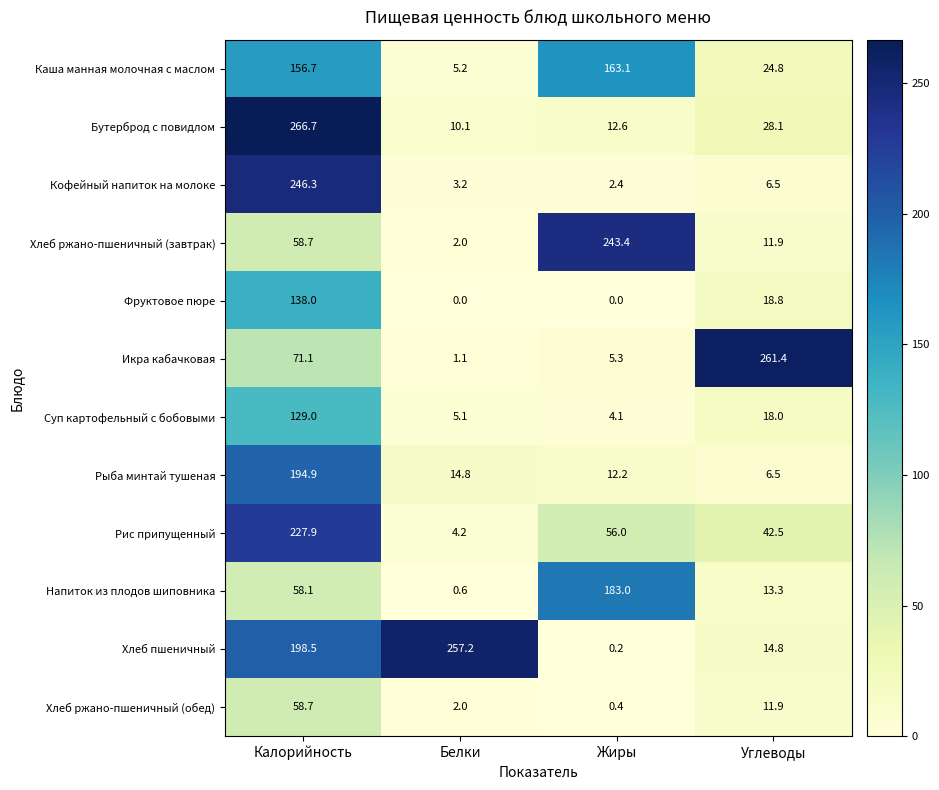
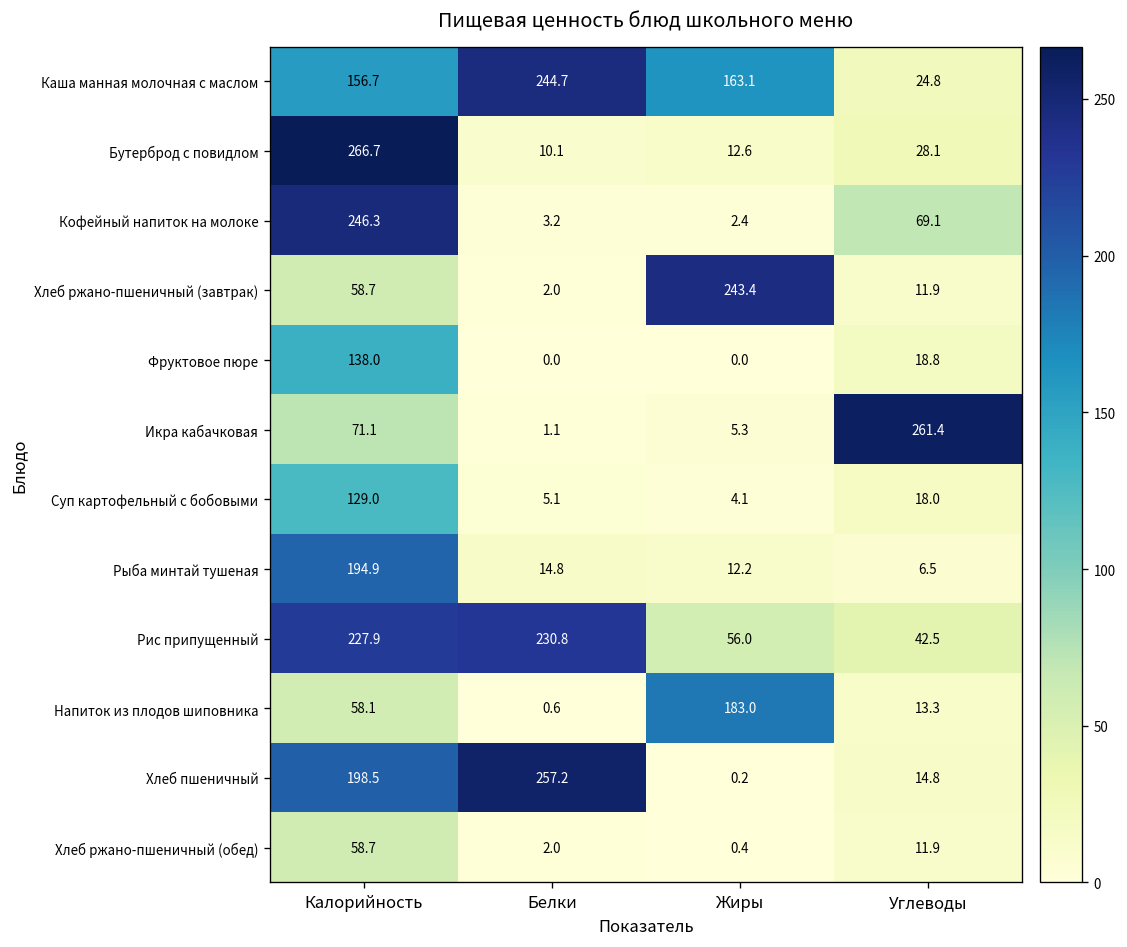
  {
    "Каша манная молочная с маслом": {
      "Калорийность": 156.7,
-     "Белки": 5.2,
+     "Белки": 244.7,
      "Жиры": 163.1,
      "Углеводы": 24.8
    },
    "Бутерброд с повидлом": {
      "Калорийность": 266.7,
      "Белки": 10.1,
      "Жиры": 12.6,
      "Углеводы": 28.1
    },
    "Кофейный напиток на молоке": {
      "Калорийность": 246.3,
      "Белки": 3.2,
      "Жиры": 2.4,
-     "Углеводы": 6.5
+     "Углеводы": 69.1
    },
    "Хлеб ржано-пшеничный (завтрак)": {
      "Калорийность": 58.7,
      "Белки": 2.0,
      "Жиры": 243.4,
      "Углеводы": 11.9
    },
    "Фруктовое пюре": {
      "Калорийность": 138.0,
      "Белки": 0.0,
      "Жиры": 0.0,
      "Углеводы": 18.8
    },
    "Икра кабачковая": {
      "Калорийность": 71.1,
      "Белки": 1.1,
      "Жиры": 5.3,
      "Углеводы": 261.4
    },
    "Суп картофельный с бобовыми": {
      "Калорийность": 129.0,
      "Белки": 5.1,
      "Жиры": 4.1,
      "Углеводы": 18.0
    },
    "Рыба минтай тушеная": {
      "Калорийность": 194.9,
      "Белки": 14.8,
      "Жиры": 12.2,
      "Углеводы": 6.5
    },
    "Рис припущенный": {
      "Калорийность": 227.9,
-     "Белки": 4.2,
+     "Белки": 230.8,
      "Жиры": 56.0,
      "Углеводы": 42.5
    },
    "Напиток из плодов шиповника": {
      "Калорийность": 58.1,
      "Белки": 0.6,
      "Жиры": 183.0,
      "Углеводы": 13.3
    },
    "Хлеб пшеничный": {
      "Калорийность": 198.5,
      "Белки": 257.2,
      "Жиры": 0.2,
      "Углеводы": 14.8
    },
    "Хлеб ржано-пшеничный (обед)": {
      "Калорийность": 58.7,
      "Белки": 2.0,
      "Жиры": 0.4,
      "Углеводы": 11.9
    }
  }
